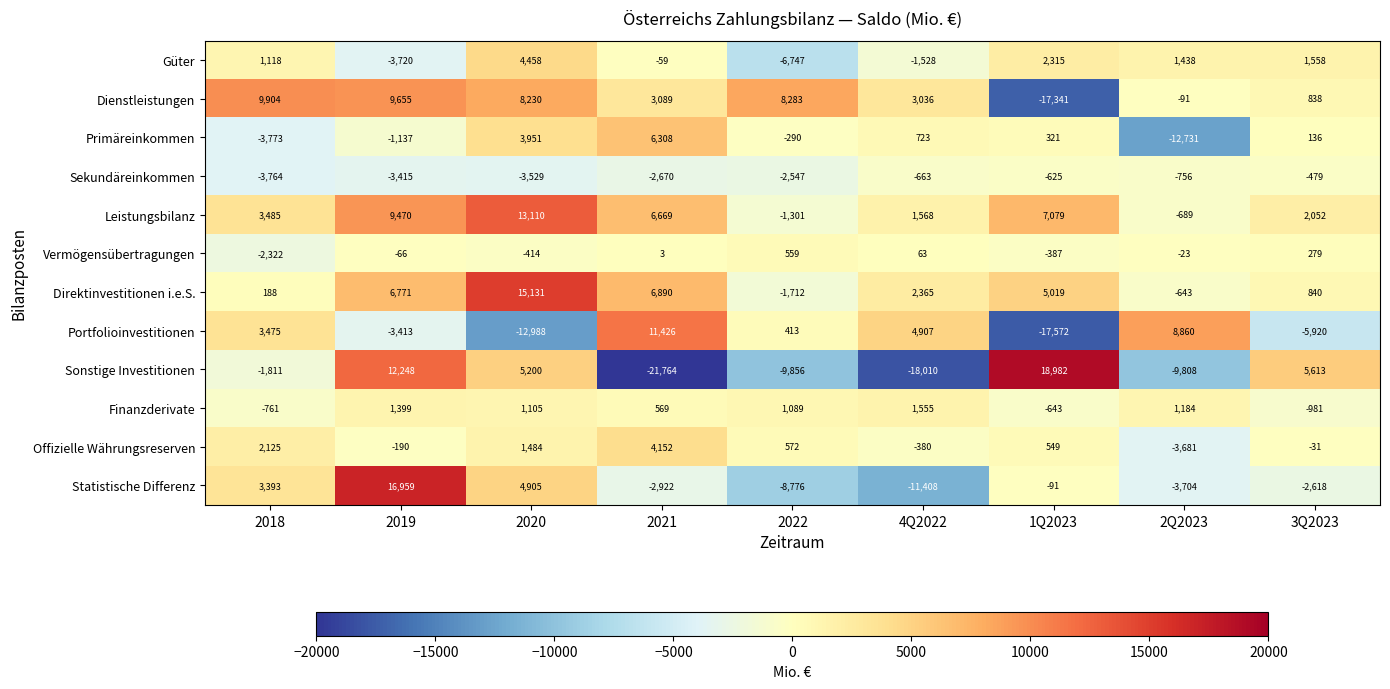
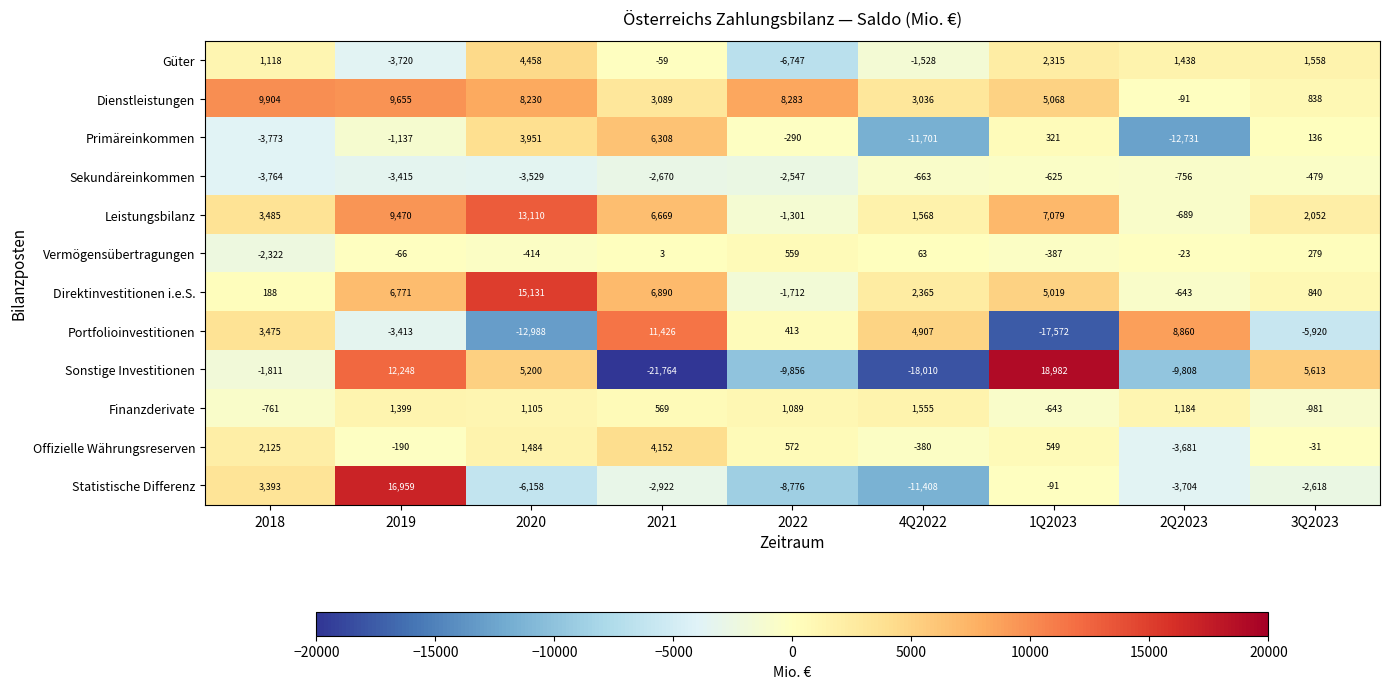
  {
    "Güter": {
      "2018": "1,118",
      "2019": "-3,720",
      "2020": "4,458",
      "2021": "-59",
      "2022": "-6,747",
      "4Q2022": "-1,528",
      "1Q2023": "2,315",
      "2Q2023": "1,438",
      "3Q2023": "1,558"
    },
    "Dienstleistungen": {
      "2018": "9,904",
      "2019": "9,655",
      "2020": "8,230",
      "2021": "3,089",
      "2022": "8,283",
      "4Q2022": "3,036",
-     "1Q2023": "-17,341",
+     "1Q2023": "5,068",
      "2Q2023": "-91",
      "3Q2023": "838"
    },
    "Primäreinkommen": {
      "2018": "-3,773",
      "2019": "-1,137",
      "2020": "3,951",
      "2021": "6,308",
      "2022": "-290",
-     "4Q2022": "723",
+     "4Q2022": "-11,701",
      "1Q2023": "321",
      "2Q2023": "-12,731",
      "3Q2023": "136"
    },
    "Sekundäreinkommen": {
      "2018": "-3,764",
      "2019": "-3,415",
      "2020": "-3,529",
      "2021": "-2,670",
      "2022": "-2,547",
      "4Q2022": "-663",
      "1Q2023": "-625",
      "2Q2023": "-756",
      "3Q2023": "-479"
    },
    "Leistungsbilanz": {
      "2018": "3,485",
      "2019": "9,470",
      "2020": "13,110",
      "2021": "6,669",
      "2022": "-1,301",
      "4Q2022": "1,568",
      "1Q2023": "7,079",
      "2Q2023": "-689",
      "3Q2023": "2,052"
    },
    "Vermögensübertragungen": {
      "2018": "-2,322",
      "2019": "-66",
      "2020": "-414",
      "2021": "3",
      "2022": "559",
      "4Q2022": "63",
      "1Q2023": "-387",
      "2Q2023": "-23",
      "3Q2023": "279"
    },
    "Direktinvestitionen i.e.S.": {
      "2018": "188",
      "2019": "6,771",
      "2020": "15,131",
      "2021": "6,890",
      "2022": "-1,712",
      "4Q2022": "2,365",
      "1Q2023": "5,019",
      "2Q2023": "-643",
      "3Q2023": "840"
    },
    "Portfolioinvestitionen": {
      "2018": "3,475",
      "2019": "-3,413",
      "2020": "-12,988",
      "2021": "11,426",
      "2022": "413",
      "4Q2022": "4,907",
      "1Q2023": "-17,572",
      "2Q2023": "8,860",
      "3Q2023": "-5,920"
    },
    "Sonstige Investitionen": {
      "2018": "-1,811",
      "2019": "12,248",
      "2020": "5,200",
      "2021": "-21,764",
      "2022": "-9,856",
      "4Q2022": "-18,010",
      "1Q2023": "18,982",
      "2Q2023": "-9,808",
      "3Q2023": "5,613"
    },
    "Finanzderivate": {
      "2018": "-761",
      "2019": "1,399",
      "2020": "1,105",
      "2021": "569",
      "2022": "1,089",
      "4Q2022": "1,555",
      "1Q2023": "-643",
      "2Q2023": "1,184",
      "3Q2023": "-981"
    },
    "Offizielle Währungsreserven": {
      "2018": "2,125",
      "2019": "-190",
      "2020": "1,484",
      "2021": "4,152",
      "2022": "572",
      "4Q2022": "-380",
      "1Q2023": "549",
      "2Q2023": "-3,681",
      "3Q2023": "-31"
    },
    "Statistische Differenz": {
      "2018": "3,393",
      "2019": "16,959",
-     "2020": "4,905",
+     "2020": "-6,158",
      "2021": "-2,922",
      "2022": "-8,776",
      "4Q2022": "-11,408",
      "1Q2023": "-91",
      "2Q2023": "-3,704",
      "3Q2023": "-2,618"
    }
  }
